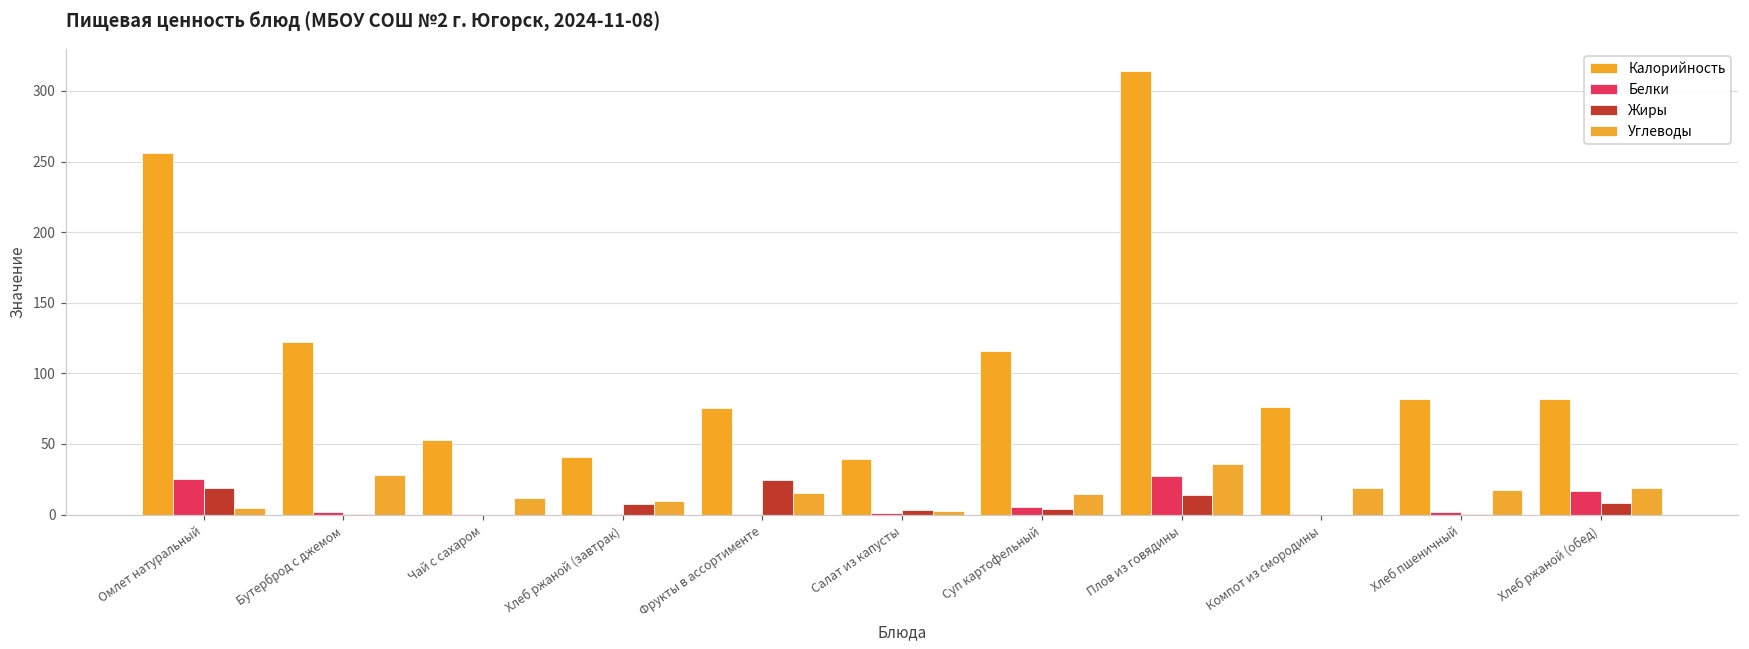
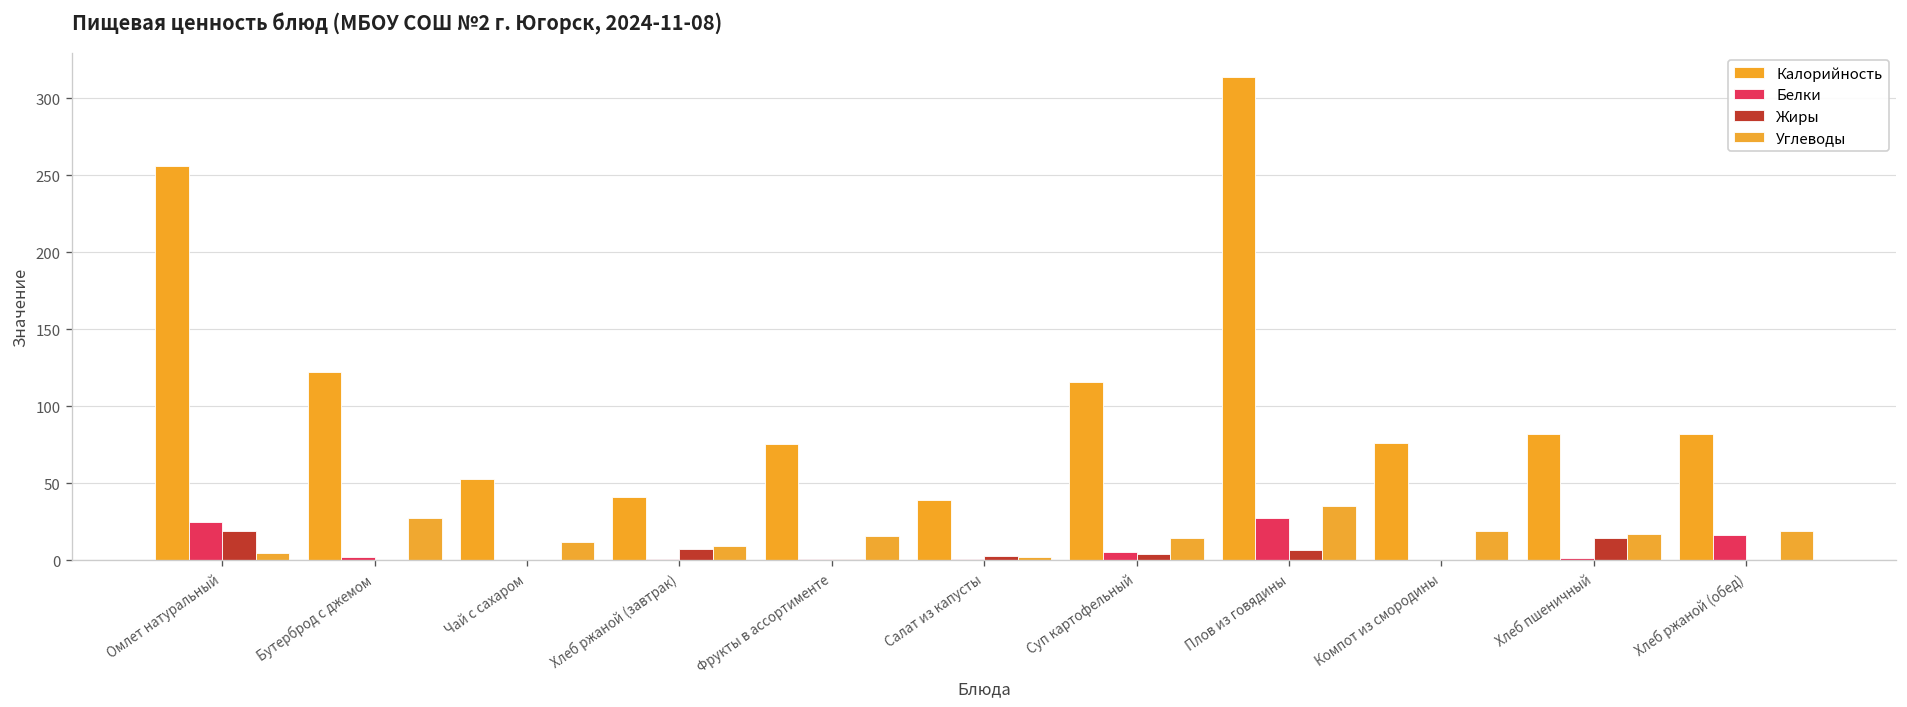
  {
    "Белки": {
      "Омлет натуральный": 25,
      "Суп картофельный": 6,
      "Плов из говядины": 27,
      "Хлеб ржаной (обед)": 17
    },
    "Жиры": {
      "Омлет натуральный": 19,
      "Чай с сахаром": 0,
      "Хлеб ржаной (завтрак)": 8,
-     "Фрукты в ассортименте": 25,
+     "Фрукты в ассортименте": 1,
      "Салат из капусты": 3,
      "Суп картофельный": 4,
-     "Плов из говядины": 14,
+     "Плов из говядины": 6,
      "Компот из смородины": 0,
-     "Хлеб пшеничный": 0,
-     "Хлеб ржаной (обед)": 8
+     "Хлеб пшеничный": 15,
+     "Хлеб ржаной (обед)": 0
    }
  }
